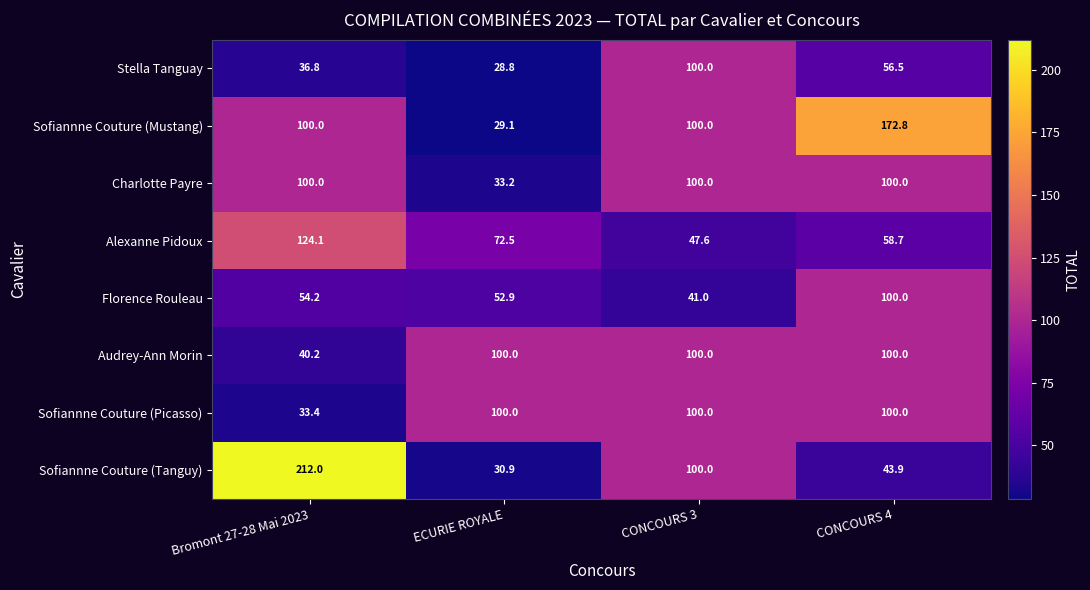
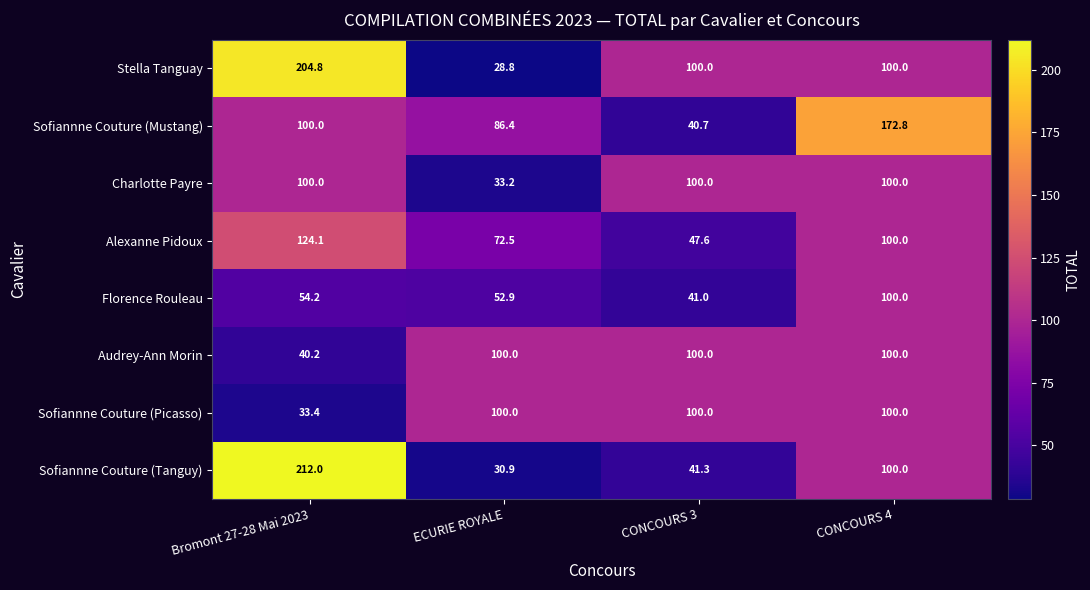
  {
    "Stella Tanguay": {
-     "Bromont 27-28 Mai 2023": 36.8,
+     "Bromont 27-28 Mai 2023": 204.8,
      "ECURIE ROYALE": 28.8,
      "CONCOURS 3": 100.0,
-     "CONCOURS 4": 56.5
+     "CONCOURS 4": 100.0
    },
    "Sofiannne Couture (Mustang)": {
      "Bromont 27-28 Mai 2023": 100.0,
-     "ECURIE ROYALE": 29.1,
-     "CONCOURS 3": 100.0,
+     "ECURIE ROYALE": 86.4,
+     "CONCOURS 3": 40.7,
      "CONCOURS 4": 172.8
    },
    "Charlotte Payre": {
      "Bromont 27-28 Mai 2023": 100.0,
      "ECURIE ROYALE": 33.2,
      "CONCOURS 3": 100.0,
      "CONCOURS 4": 100.0
    },
    "Alexanne Pidoux": {
      "Bromont 27-28 Mai 2023": 124.1,
      "ECURIE ROYALE": 72.5,
      "CONCOURS 3": 47.6,
-     "CONCOURS 4": 58.7
+     "CONCOURS 4": 100.0
    },
    "Florence Rouleau": {
      "Bromont 27-28 Mai 2023": 54.2,
      "ECURIE ROYALE": 52.9,
      "CONCOURS 3": 41.0,
      "CONCOURS 4": 100.0
    },
    "Audrey-Ann Morin": {
      "Bromont 27-28 Mai 2023": 40.2,
      "ECURIE ROYALE": 100.0,
      "CONCOURS 3": 100.0,
      "CONCOURS 4": 100.0
    },
    "Sofiannne Couture (Picasso)": {
      "Bromont 27-28 Mai 2023": 33.4,
      "ECURIE ROYALE": 100.0,
      "CONCOURS 3": 100.0,
      "CONCOURS 4": 100.0
    },
    "Sofiannne Couture (Tanguy)": {
      "Bromont 27-28 Mai 2023": 212.0,
      "ECURIE ROYALE": 30.9,
-     "CONCOURS 3": 100.0,
-     "CONCOURS 4": 43.9
+     "CONCOURS 3": 41.3,
+     "CONCOURS 4": 100.0
    }
  }
